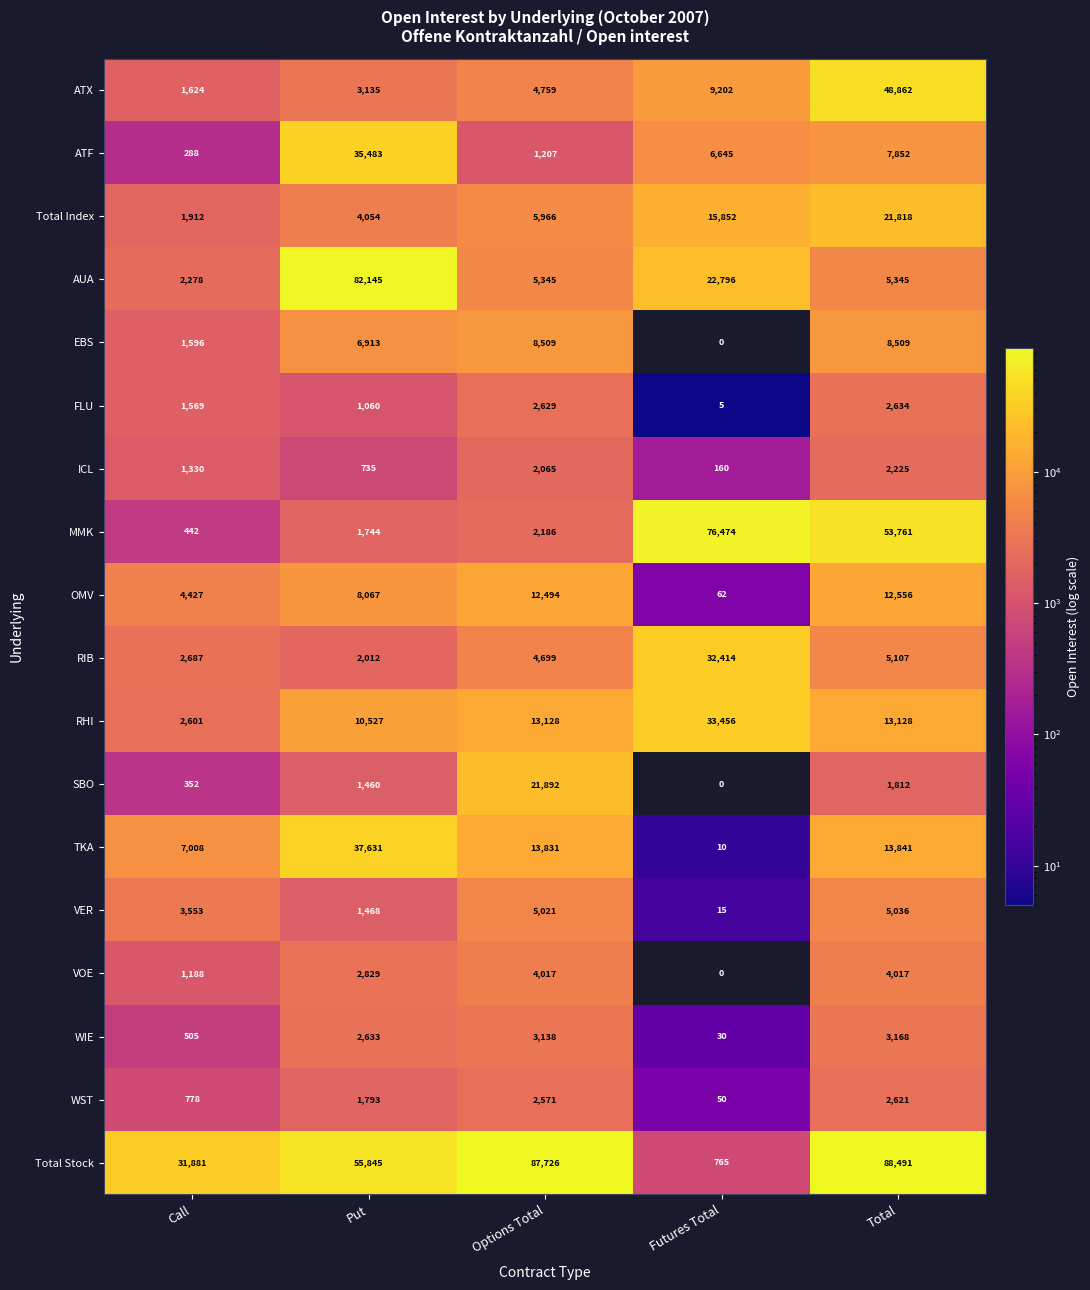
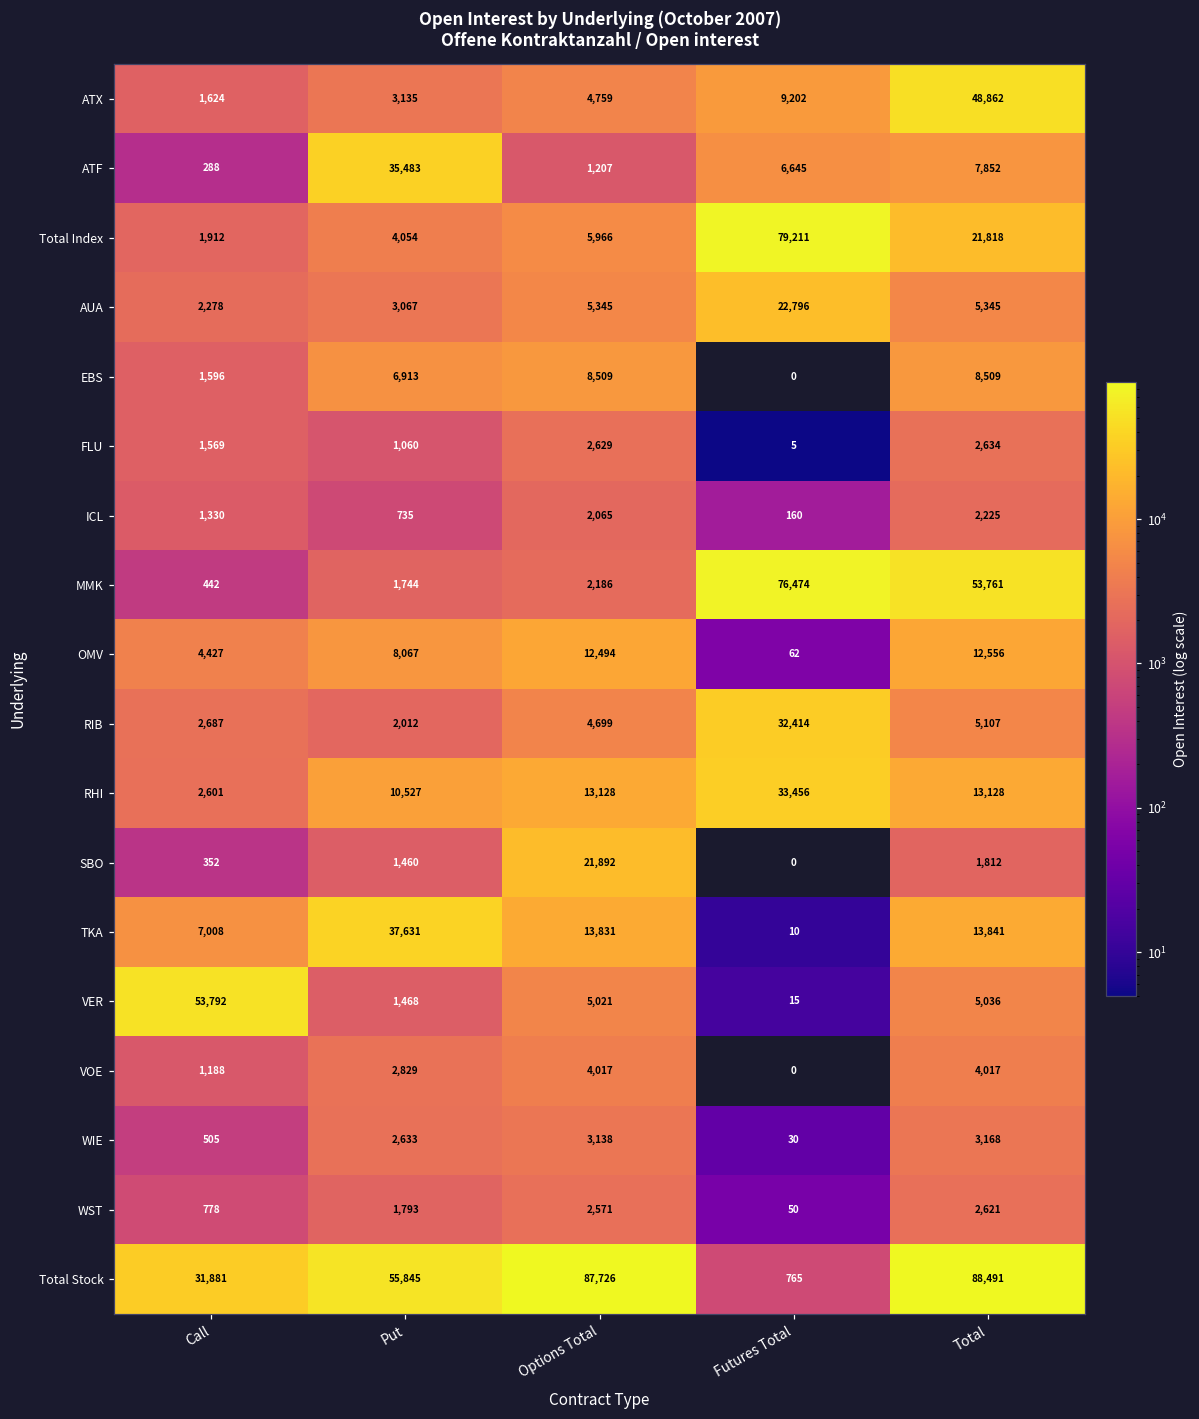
  {
    "ATX": {
      "Call": "1,624",
      "Put": "3,135",
      "Options Total": "4,759",
      "Futures Total": "9,202",
      "Total": "48,862"
    },
    "ATF": {
      "Call": "288",
      "Put": "35,483",
      "Options Total": "1,207",
      "Futures Total": "6,645",
      "Total": "7,852"
    },
    "Total Index": {
      "Call": "1,912",
      "Put": "4,054",
      "Options Total": "5,966",
-     "Futures Total": "15,852",
+     "Futures Total": "79,211",
      "Total": "21,818"
    },
    "AUA": {
      "Call": "2,278",
-     "Put": "82,145",
+     "Put": "3,067",
      "Options Total": "5,345",
      "Futures Total": "22,796",
      "Total": "5,345"
    },
    "EBS": {
      "Call": "1,596",
      "Put": "6,913",
      "Options Total": "8,509",
      "Futures Total": "0",
      "Total": "8,509"
    },
    "FLU": {
      "Call": "1,569",
      "Put": "1,060",
      "Options Total": "2,629",
      "Futures Total": "5",
      "Total": "2,634"
    },
    "ICL": {
      "Call": "1,330",
      "Put": "735",
      "Options Total": "2,065",
      "Futures Total": "160",
      "Total": "2,225"
    },
    "MMK": {
      "Call": "442",
      "Put": "1,744",
      "Options Total": "2,186",
      "Futures Total": "76,474",
      "Total": "53,761"
    },
    "OMV": {
      "Call": "4,427",
      "Put": "8,067",
      "Options Total": "12,494",
      "Futures Total": "62",
      "Total": "12,556"
    },
    "RIB": {
      "Call": "2,687",
      "Put": "2,012",
      "Options Total": "4,699",
      "Futures Total": "32,414",
      "Total": "5,107"
    },
    "RHI": {
      "Call": "2,601",
      "Put": "10,527",
      "Options Total": "13,128",
      "Futures Total": "33,456",
      "Total": "13,128"
    },
    "SBO": {
      "Call": "352",
      "Put": "1,460",
      "Options Total": "21,892",
      "Futures Total": "0",
      "Total": "1,812"
    },
    "TKA": {
      "Call": "7,008",
      "Put": "37,631",
      "Options Total": "13,831",
      "Futures Total": "10",
      "Total": "13,841"
    },
    "VER": {
-     "Call": "3,553",
+     "Call": "53,792",
      "Put": "1,468",
      "Options Total": "5,021",
      "Futures Total": "15",
      "Total": "5,036"
    },
    "VOE": {
      "Call": "1,188",
      "Put": "2,829",
      "Options Total": "4,017",
      "Futures Total": "0",
      "Total": "4,017"
    },
    "WIE": {
      "Call": "505",
      "Put": "2,633",
      "Options Total": "3,138",
      "Futures Total": "30",
      "Total": "3,168"
    },
    "WST": {
      "Call": "778",
      "Put": "1,793",
      "Options Total": "2,571",
      "Futures Total": "50",
      "Total": "2,621"
    },
    "Total Stock": {
      "Call": "31,881",
      "Put": "55,845",
      "Options Total": "87,726",
      "Futures Total": "765",
      "Total": "88,491"
    }
  }
